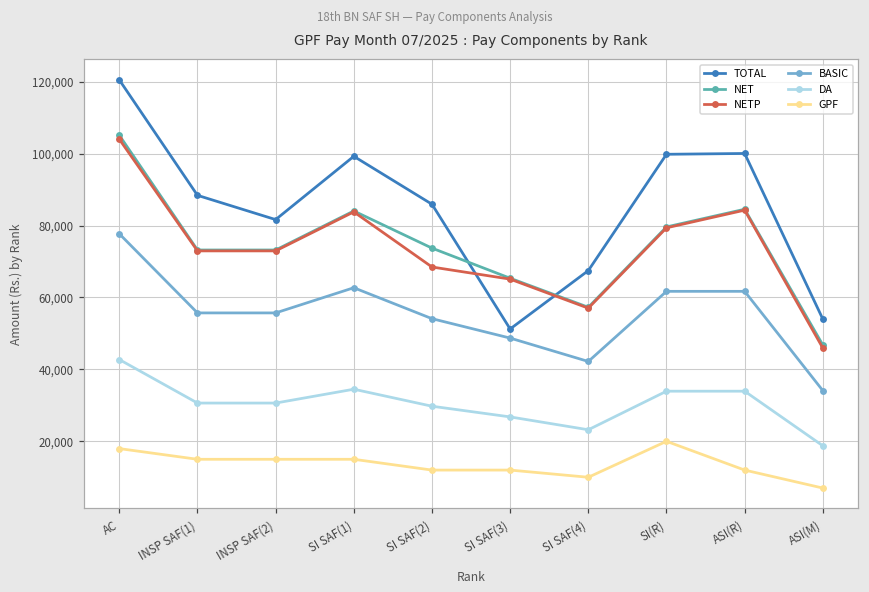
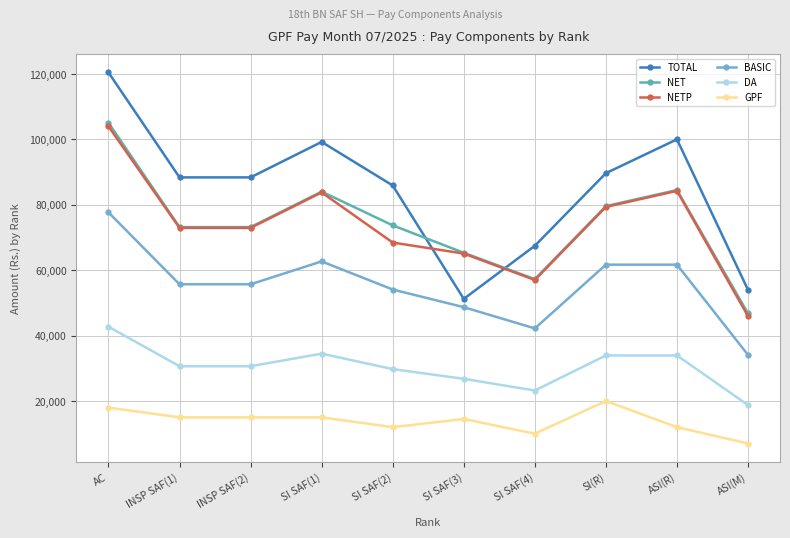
  {
    "TOTAL": {
      "AC": "120,000",
      "INSP SAF(1)": "88,000",
-     "INSP SAF(2)": "82,000",
+     "INSP SAF(2)": "88,000",
      "SI SAF(1)": "99,000",
      "SI SAF(2)": "86,000",
      "SI SAF(3)": "51,000",
      "SI SAF(4)": "67,000",
-     "SI(R)": "100,000",
+     "SI(R)": "90,000",
      "ASI(R)": "100,000",
      "ASI(M)": "54,000"
    },
    "NETP": {
      "AC": "104,000",
      "SI SAF(2)": "68,000",
      "ASI(M)": "46,000"
    },
    "DA": {
      "AC": "43,000",
      "INSP SAF(1)": "31,000",
      "INSP SAF(2)": "31,000",
      "SI SAF(1)": "34,000",
      "SI SAF(2)": "30,000",
      "SI SAF(3)": "27,000",
      "SI SAF(4)": "23,000",
      "SI(R)": "34,000",
      "ASI(R)": "34,000",
      "ASI(M)": "19,000"
    },
    "GPF": {
      "AC": "18,000",
      "INSP SAF(1)": "15,000",
      "INSP SAF(2)": "15,000",
      "SI SAF(1)": "15,000",
      "SI SAF(2)": "12,000",
-     "SI SAF(3)": "12,000",
+     "SI SAF(3)": "14,000",
      "SI SAF(4)": "10,000",
      "SI(R)": "20,000",
      "ASI(R)": "12,000",
      "ASI(M)": "7,000"
    }
  }
